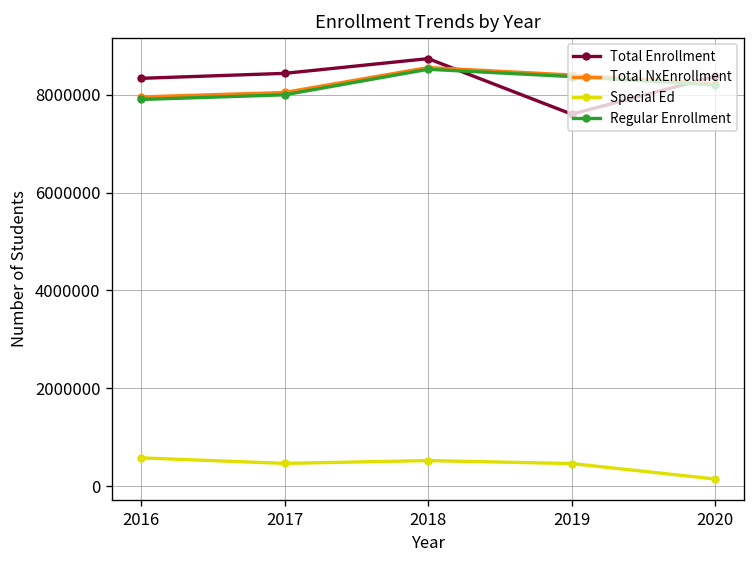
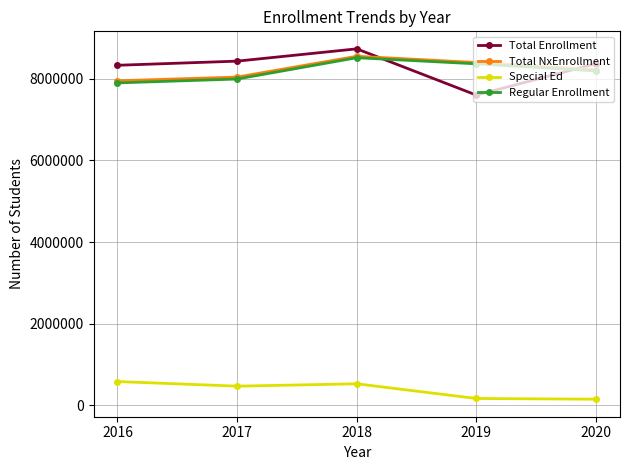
  {
    "Total Enrollment": {
      "2016": 8300000,
      "2017": 8400000,
      "2018": 8700000
    },
    "Special Ed": {
      "2016": 600000,
      "2017": 500000,
      "2018": 500000,
-     "2019": 500000,
+     "2019": 200000,
      "2020": 100000
    }
  }
